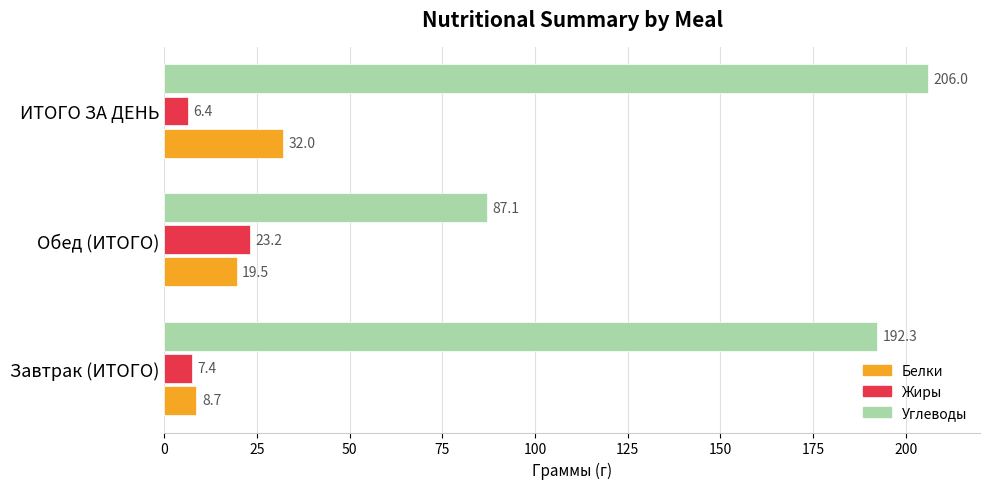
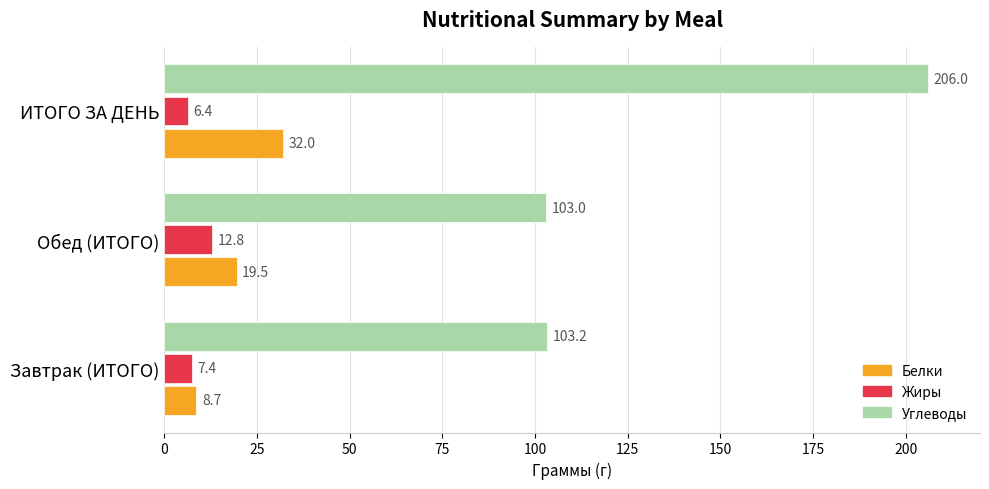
  {
    "Белки": {
      "ИТОГО ЗА ДЕНЬ": 32.0,
      "Обед (ИТОГО)": 19.5,
      "Завтрак (ИТОГО)": 8.7
    },
    "Жиры": {
      "ИТОГО ЗА ДЕНЬ": 6.4,
-     "Обед (ИТОГО)": 23.2,
+     "Обед (ИТОГО)": 12.8,
      "Завтрак (ИТОГО)": 7.4
    },
    "Углеводы": {
      "ИТОГО ЗА ДЕНЬ": 206.0,
-     "Обед (ИТОГО)": 87.1,
-     "Завтрак (ИТОГО)": 192.3
+     "Обед (ИТОГО)": 103.0,
+     "Завтрак (ИТОГО)": 103.2
    }
  }
